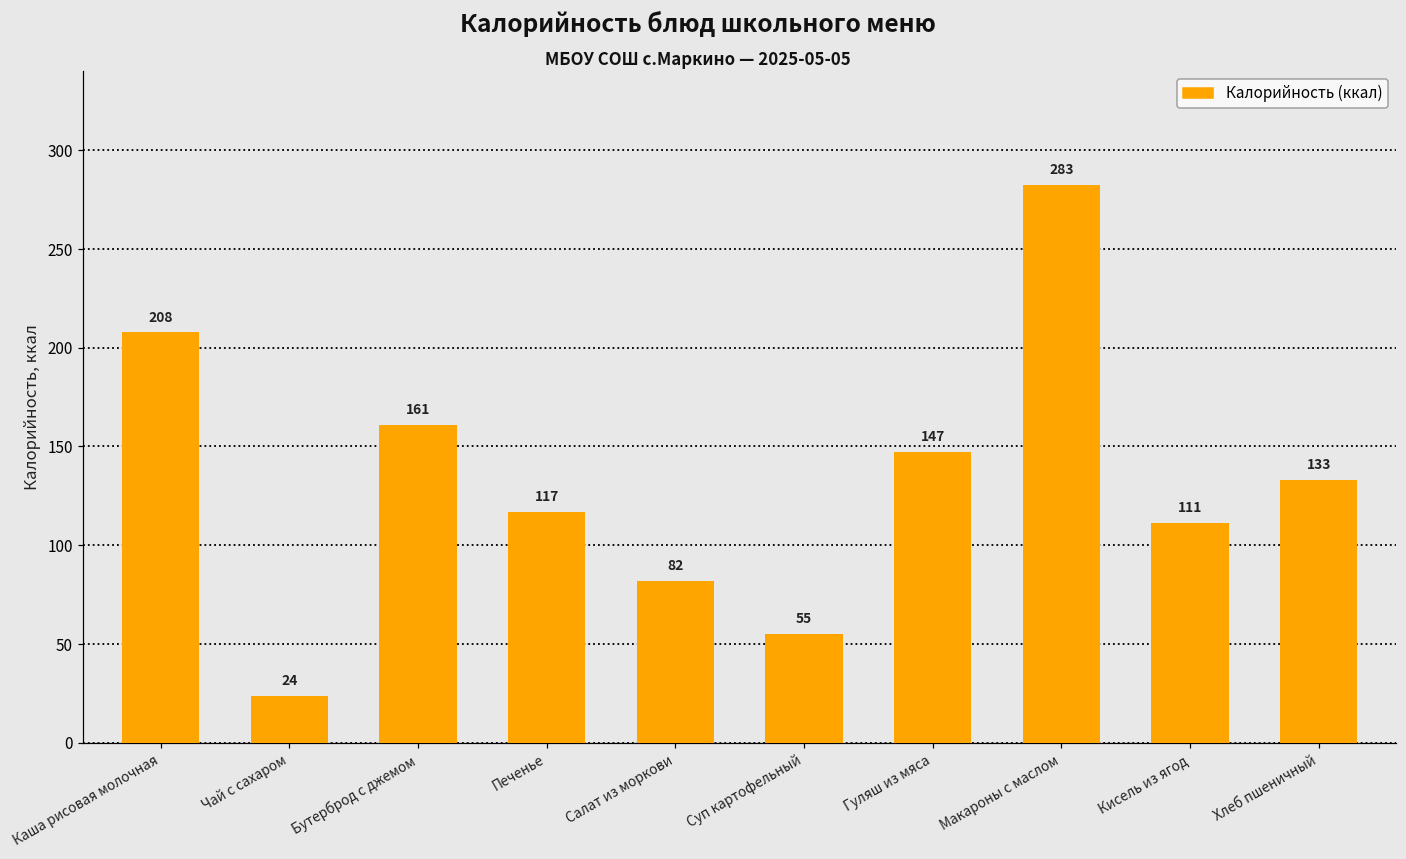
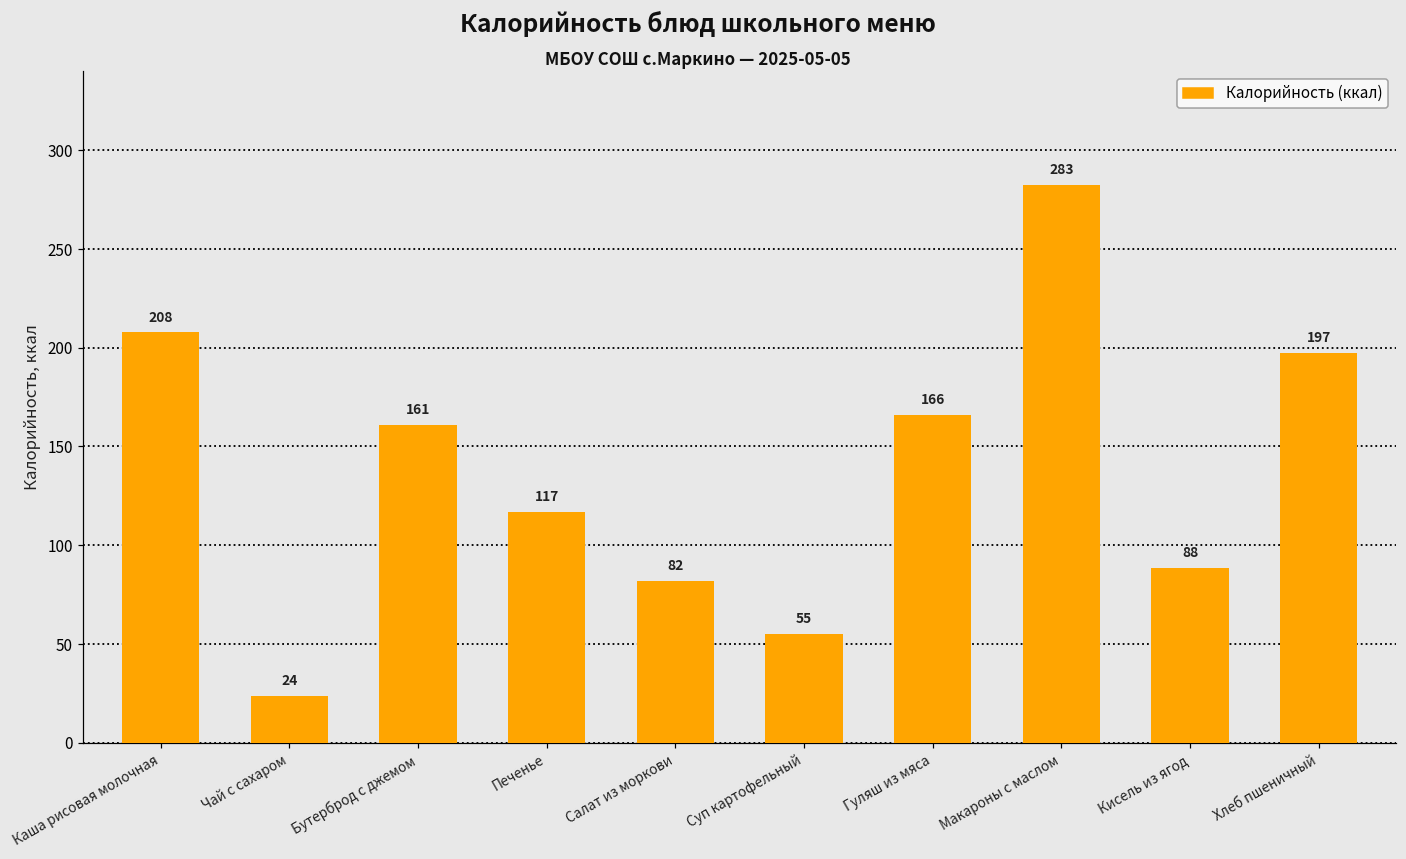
  {
    "Каша рисовая молочная": 208,
    "Чай с сахаром": 24,
    "Бутерброд с джемом": 161,
    "Печенье": 117,
    "Салат из моркови": 82,
    "Суп картофельный": 55,
-   "Гуляш из мяса": 147,
+   "Гуляш из мяса": 166,
    "Макароны с маслом": 283,
-   "Кисель из ягод": 111,
-   "Хлеб пшеничный": 133
+   "Кисель из ягод": 88,
+   "Хлеб пшеничный": 197
  }
